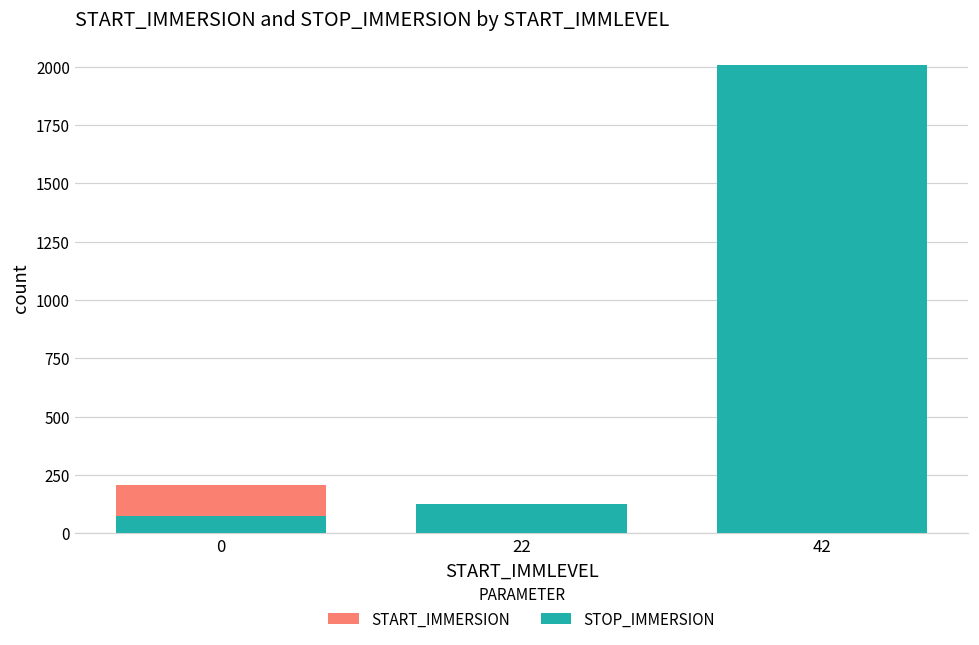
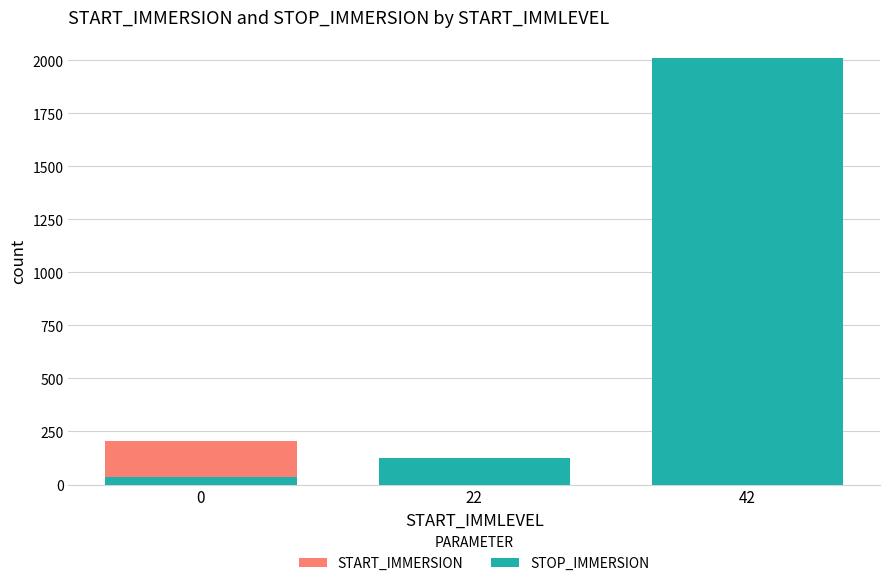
  {
    "START_IMMERSION": {
      "0": 210
    },
    "STOP_IMMERSION": {
-     "0": 70,
+     "0": 30,
      "22": 130,
      "42": 2010
    }
  }
